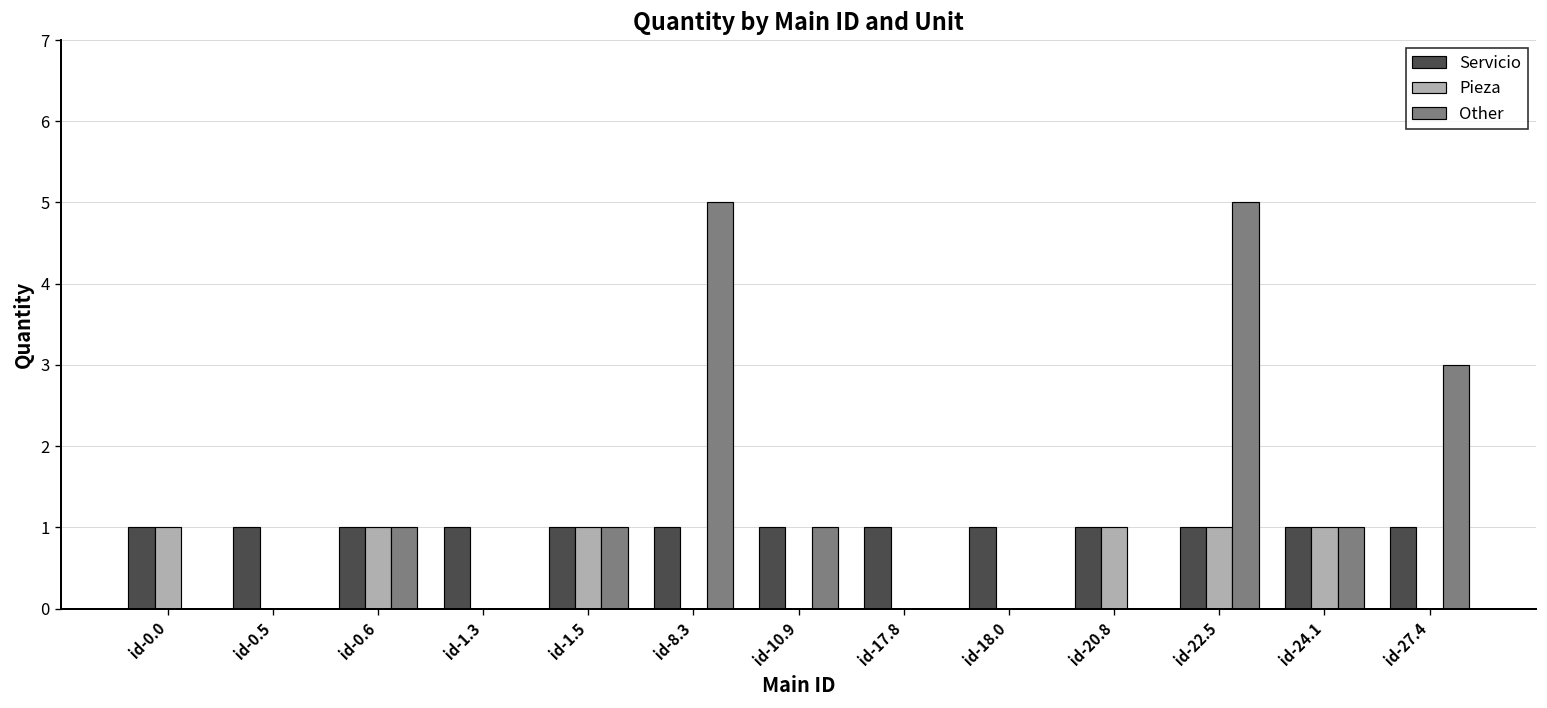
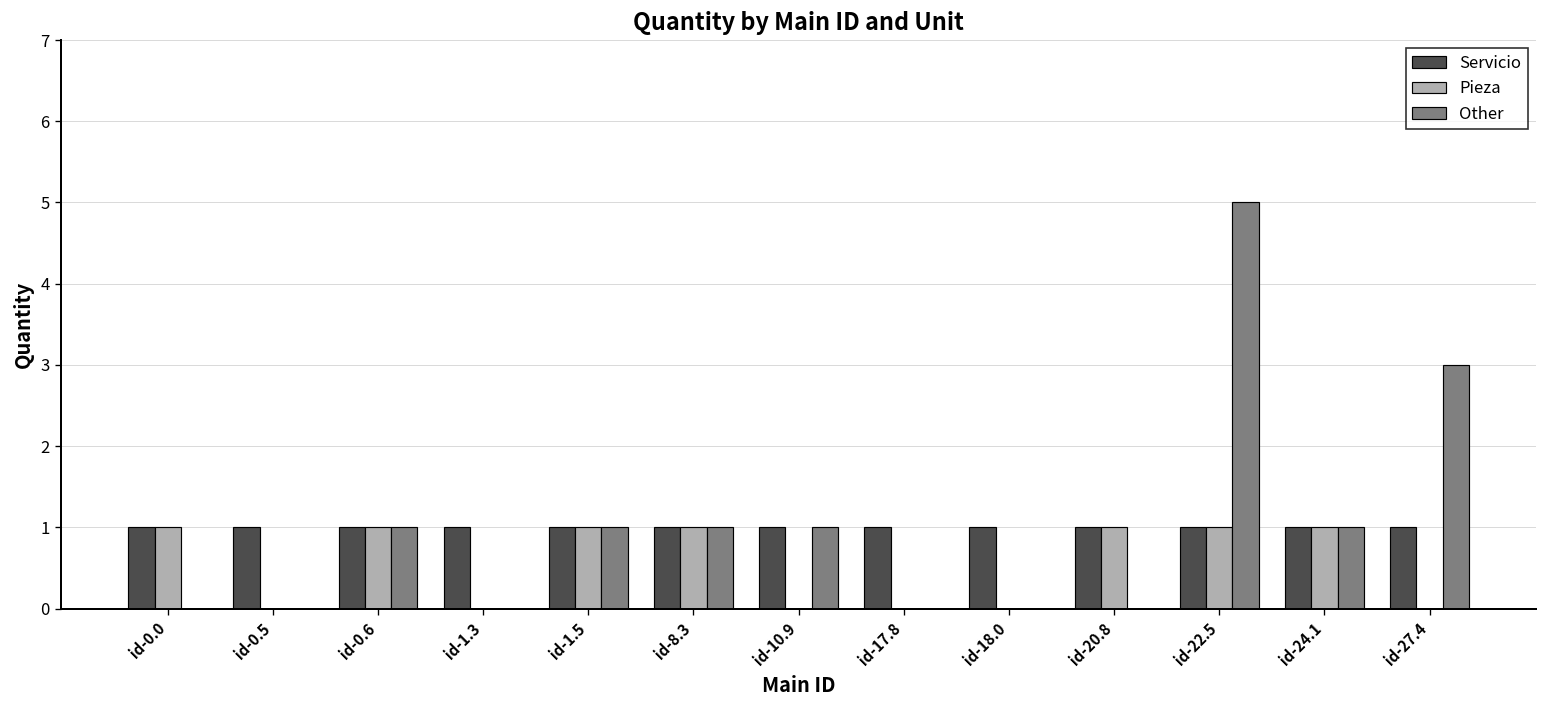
  {
    "Servicio": {
      "id-0.0": 1,
      "id-0.5": 1,
      "id-0.6": 1,
      "id-1.3": 1,
      "id-1.5": 1,
      "id-8.3": 1,
      "id-10.9": 1,
      "id-17.8": 1,
      "id-18.0": 1,
      "id-20.8": 1,
      "id-22.5": 1,
      "id-24.1": 1,
      "id-27.4": 1
    },
    "Pieza": {
      "id-0.0": 1,
      "id-0.5": 0,
      "id-0.6": 1,
      "id-1.3": 0,
      "id-1.5": 1,
-     "id-8.3": 0,
+     "id-8.3": 1,
      "id-10.9": 0,
      "id-17.8": 0,
      "id-18.0": 0,
      "id-20.8": 1,
      "id-22.5": 1,
      "id-24.1": 1,
      "id-27.4": 0
    },
    "Other": {
      "id-0.0": 0,
      "id-0.5": 0,
      "id-0.6": 1,
      "id-1.3": 0,
      "id-1.5": 1,
-     "id-8.3": 5,
+     "id-8.3": 1,
      "id-10.9": 1,
      "id-17.8": 0,
      "id-18.0": 0,
      "id-20.8": 0,
      "id-22.5": 5,
      "id-24.1": 1,
      "id-27.4": 3
    }
  }
